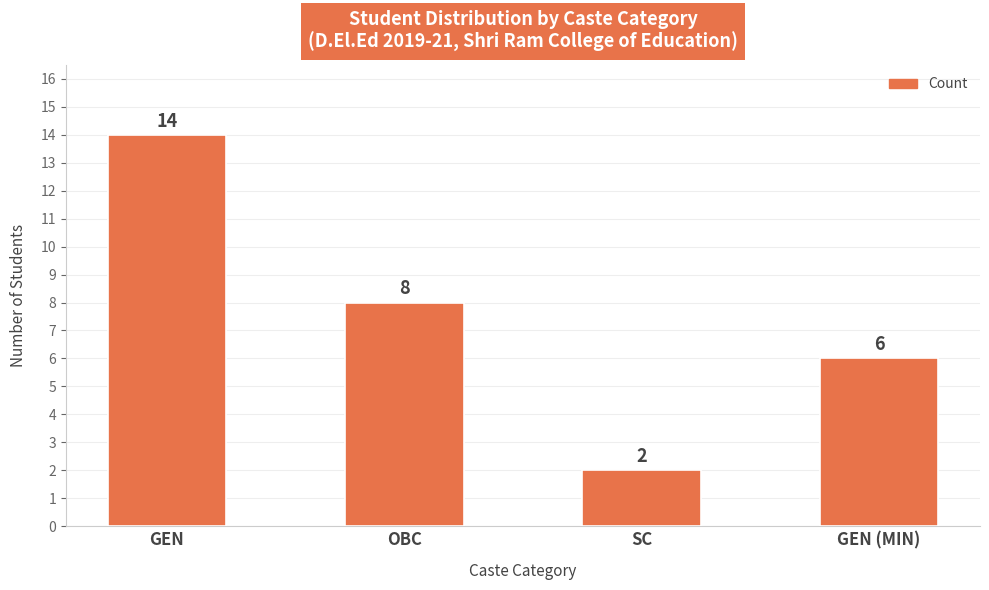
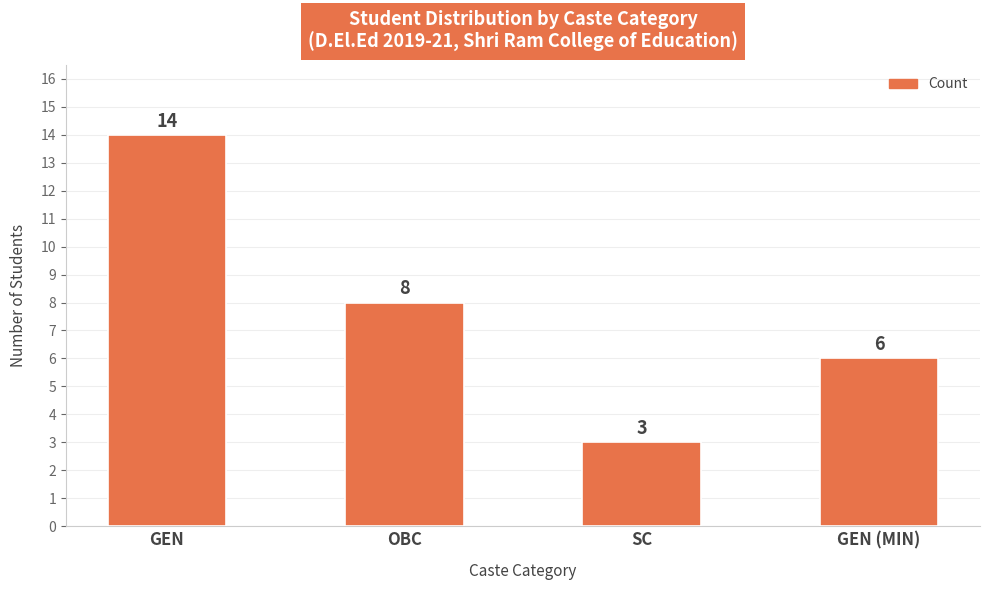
  {
    "GEN": 14,
    "OBC": 8,
-   "SC": 2,
+   "SC": 3,
    "GEN (MIN)": 6
  }
